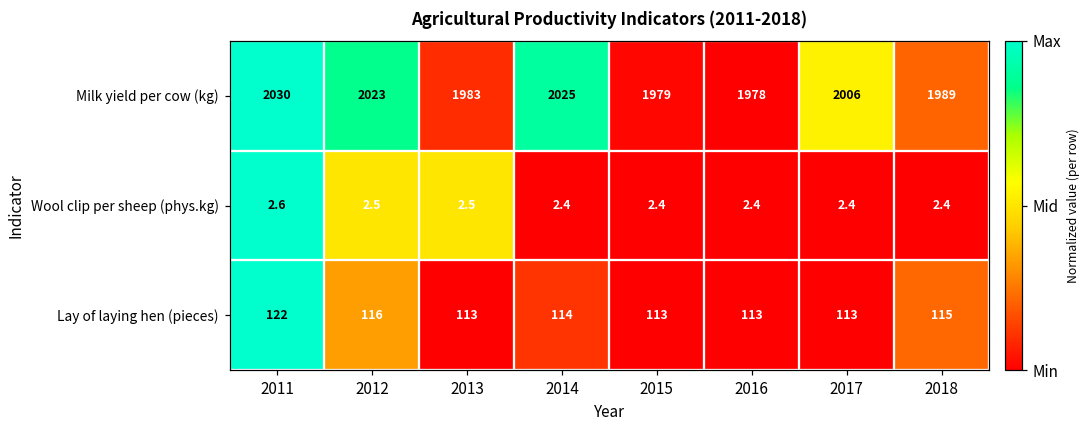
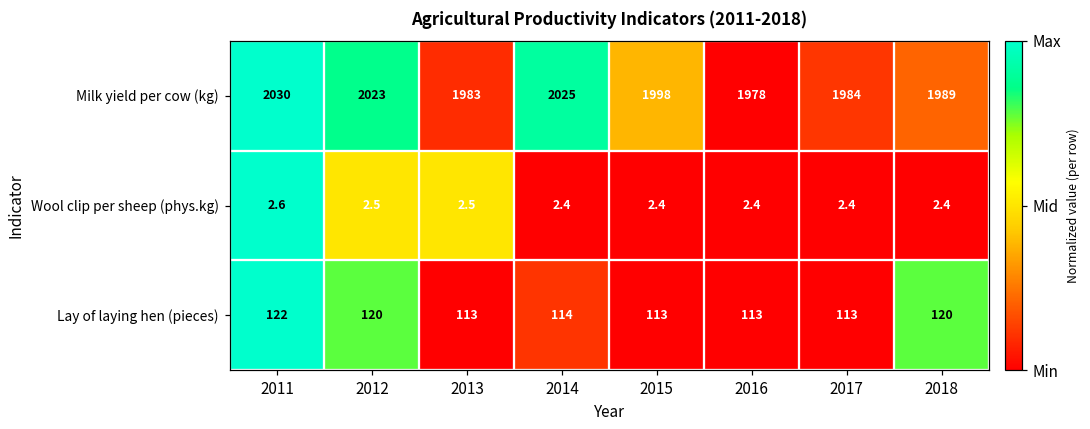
  {
    "Milk yield per cow (kg)": {
      "2011": 2030,
      "2012": 2023,
      "2013": 1983,
      "2014": 2025,
-     "2015": 1979,
+     "2015": 1998,
      "2016": 1978,
-     "2017": 2006,
+     "2017": 1984,
      "2018": 1989
    },
    "Wool clip per sheep (phys.kg)": {
      "2011": 2.6,
      "2012": 2.5,
      "2013": 2.5,
      "2014": 2.4,
      "2015": 2.4,
      "2016": 2.4,
      "2017": 2.4,
      "2018": 2.4
    },
    "Lay of laying hen (pieces)": {
      "2011": 122,
-     "2012": 116,
+     "2012": 120,
      "2013": 113,
      "2014": 114,
      "2015": 113,
      "2016": 113,
      "2017": 113,
-     "2018": 115
+     "2018": 120
    }
  }
